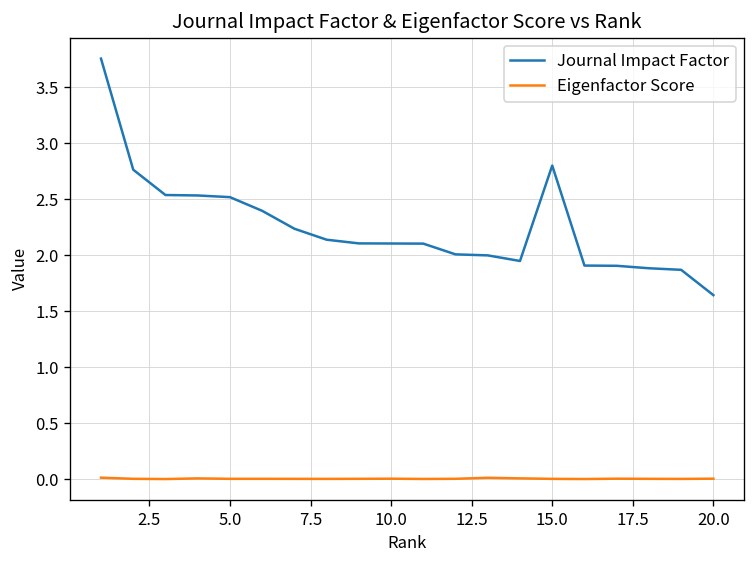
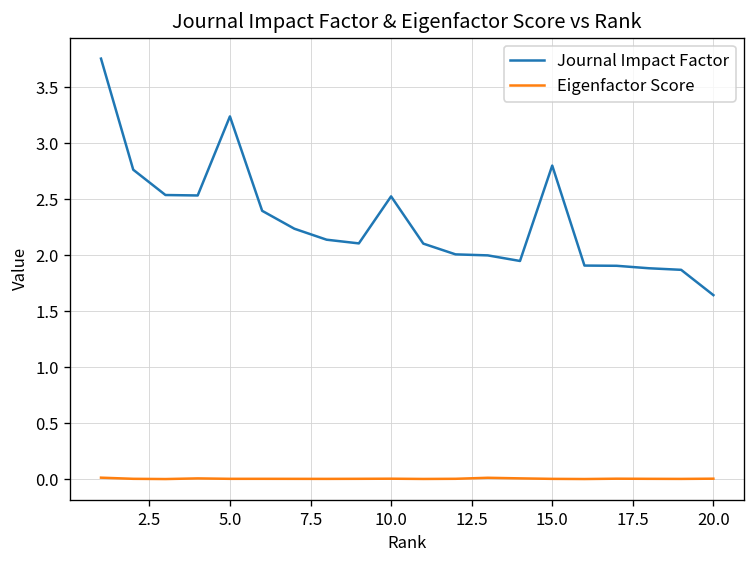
  {
    "Journal Impact Factor": {
-     "5.0": 2.5,
-     "10.0": 2.1,
+     "5.0": 3.2,
+     "10.0": 2.5,
      "15.0": 2.8,
      "20.0": 1.6
    },
    "Eigenfactor Score": {
      "5.0": 0.0,
      "10.0": 0.0,
      "15.0": 0.0,
      "20.0": 0.0
    }
  }
